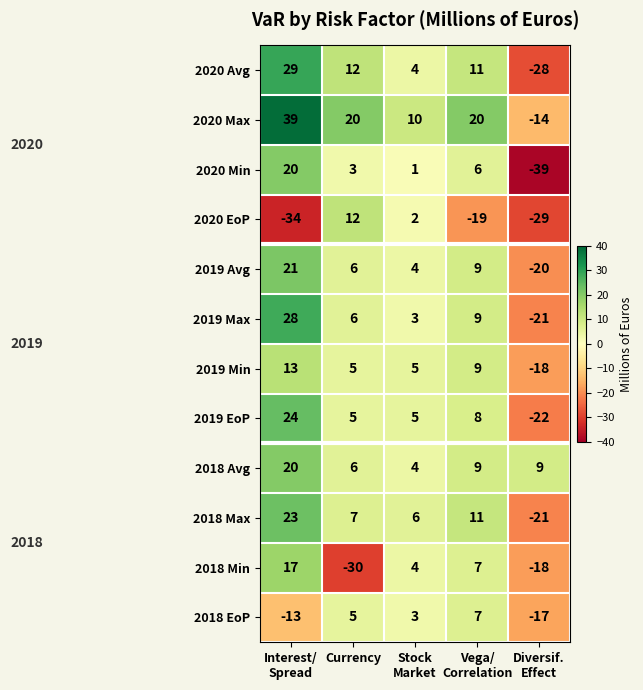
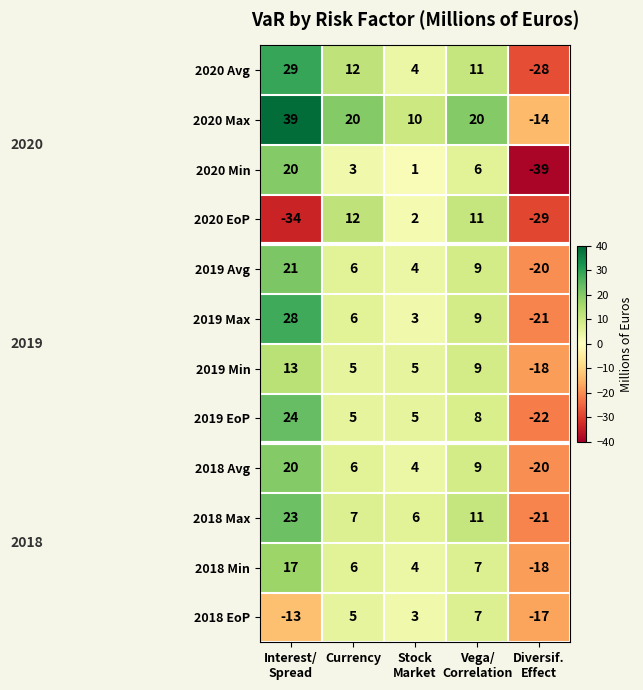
  {
    "2020 Avg": {
      "Interest/ Spread": 29,
      "Currency": 12,
      "Stock Market": 4,
      "Vega/ Correlation": 11,
      "Diversif. Effect": -28
    },
    "2020 Max": {
      "Interest/ Spread": 39,
      "Currency": 20,
      "Stock Market": 10,
      "Vega/ Correlation": 20,
      "Diversif. Effect": -14
    },
    "2020 Min": {
      "Interest/ Spread": 20,
      "Currency": 3,
      "Stock Market": 1,
      "Vega/ Correlation": 6,
      "Diversif. Effect": -39
    },
    "2020 EoP": {
      "Interest/ Spread": -34,
      "Currency": 12,
      "Stock Market": 2,
-     "Vega/ Correlation": -19,
+     "Vega/ Correlation": 11,
      "Diversif. Effect": -29
    },
    "2019 Avg": {
      "Interest/ Spread": 21,
      "Currency": 6,
      "Stock Market": 4,
      "Vega/ Correlation": 9,
      "Diversif. Effect": -20
    },
    "2019 Max": {
      "Interest/ Spread": 28,
      "Currency": 6,
      "Stock Market": 3,
      "Vega/ Correlation": 9,
      "Diversif. Effect": -21
    },
    "2019 Min": {
      "Interest/ Spread": 13,
      "Currency": 5,
      "Stock Market": 5,
      "Vega/ Correlation": 9,
      "Diversif. Effect": -18
    },
    "2019 EoP": {
      "Interest/ Spread": 24,
      "Currency": 5,
      "Stock Market": 5,
      "Vega/ Correlation": 8,
      "Diversif. Effect": -22
    },
    "2018 Avg": {
      "Interest/ Spread": 20,
      "Currency": 6,
      "Stock Market": 4,
      "Vega/ Correlation": 9,
-     "Diversif. Effect": 9
+     "Diversif. Effect": -20
    },
    "2018 Max": {
      "Interest/ Spread": 23,
      "Currency": 7,
      "Stock Market": 6,
      "Vega/ Correlation": 11,
      "Diversif. Effect": -21
    },
    "2018 Min": {
      "Interest/ Spread": 17,
-     "Currency": -30,
+     "Currency": 6,
      "Stock Market": 4,
      "Vega/ Correlation": 7,
      "Diversif. Effect": -18
    },
    "2018 EoP": {
      "Interest/ Spread": -13,
      "Currency": 5,
      "Stock Market": 3,
      "Vega/ Correlation": 7,
      "Diversif. Effect": -17
    }
  }
